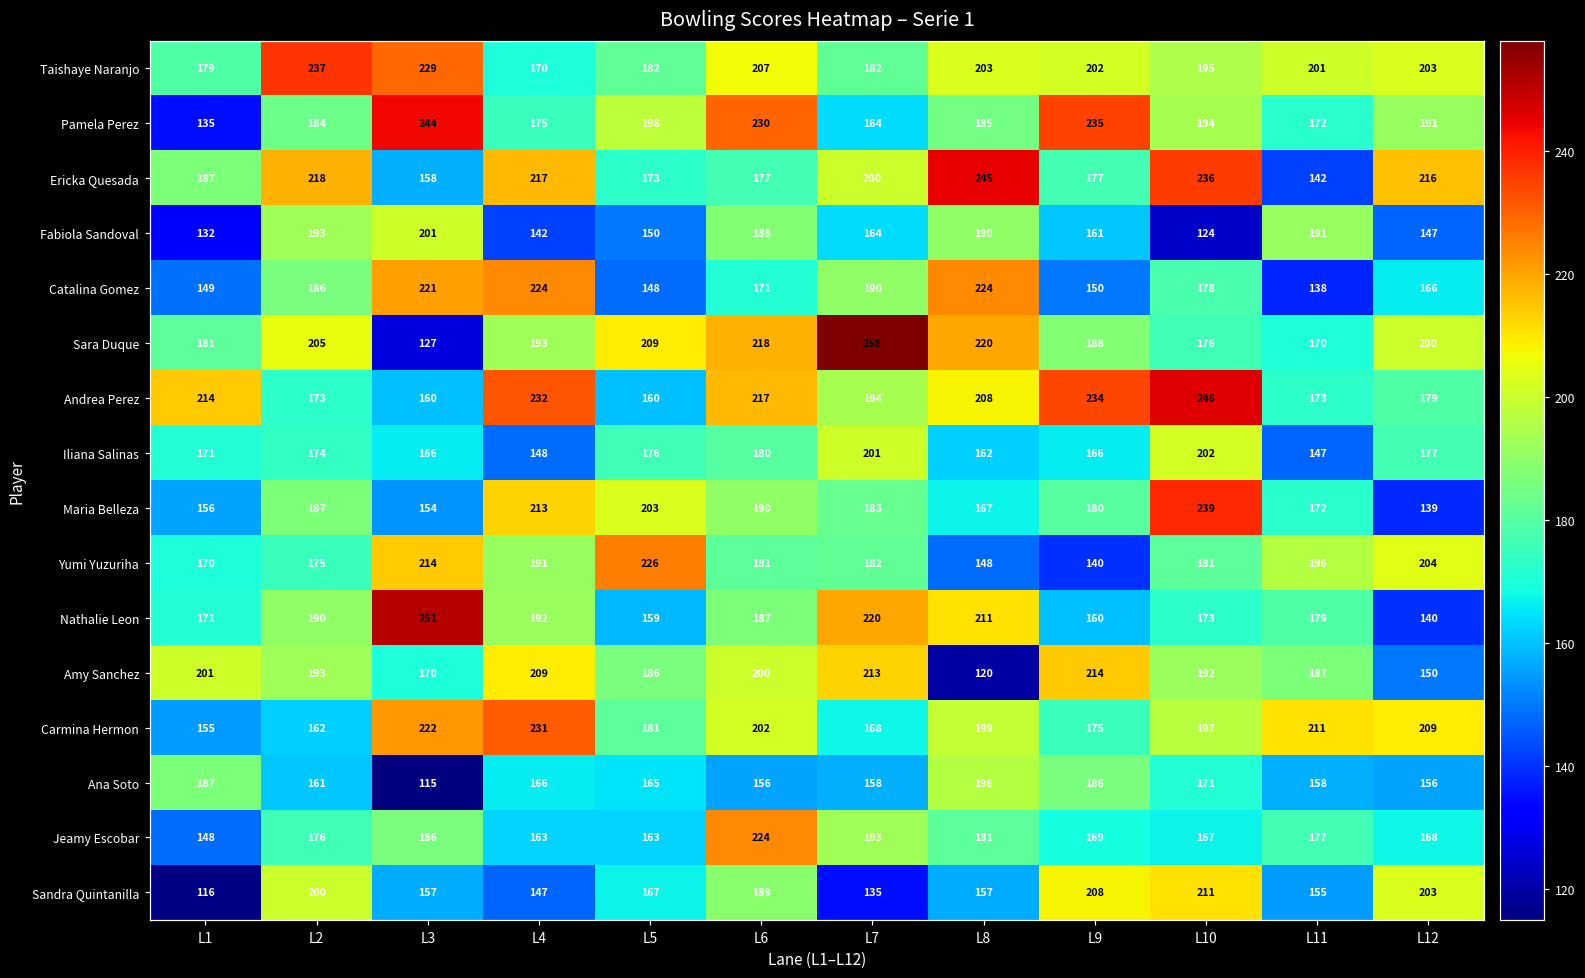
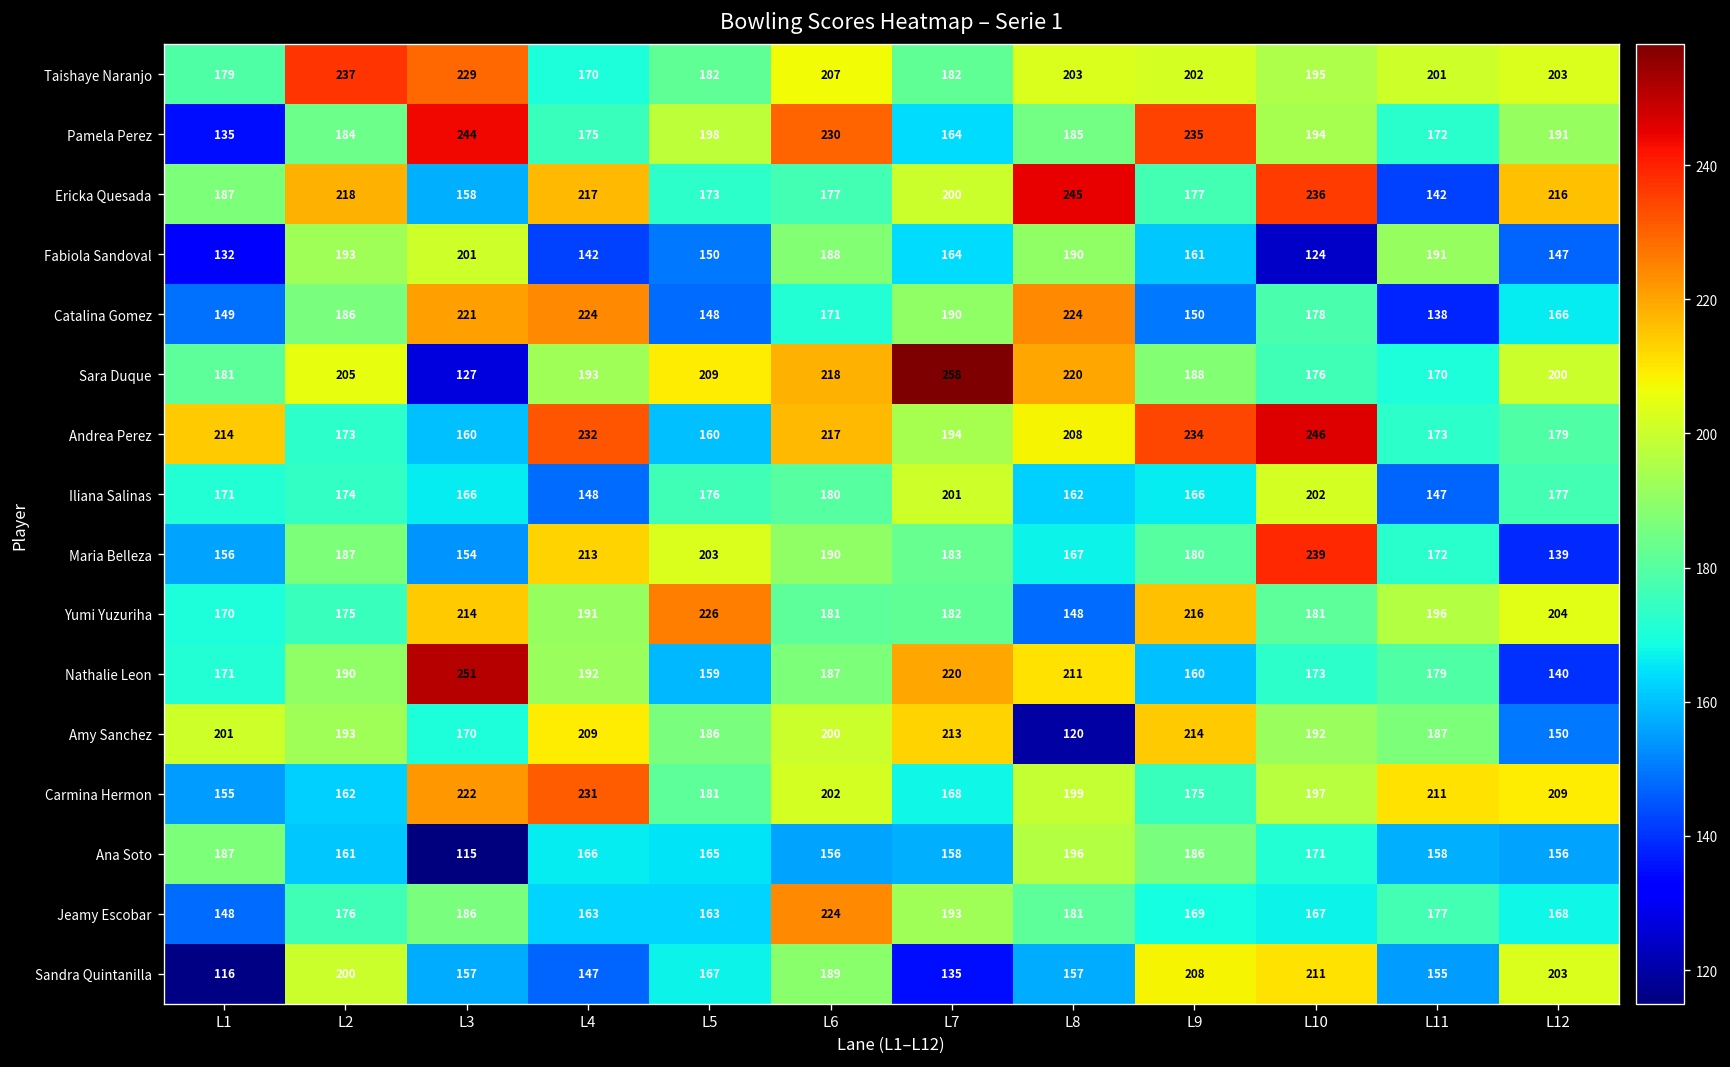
  {
    "Taishaye Naranjo": {
      "L1": 179,
      "L2": 237,
      "L3": 229,
      "L4": 170,
      "L5": 182,
      "L6": 207,
      "L7": 182,
      "L8": 203,
      "L9": 202,
      "L10": 195,
      "L11": 201,
      "L12": 203
    },
    "Pamela Perez": {
      "L1": 135,
      "L2": 184,
      "L3": 244,
      "L4": 175,
      "L5": 198,
      "L6": 230,
      "L7": 164,
      "L8": 185,
      "L9": 235,
      "L10": 194,
      "L11": 172,
      "L12": 191
    },
    "Ericka Quesada": {
      "L1": 187,
      "L2": 218,
      "L3": 158,
      "L4": 217,
      "L5": 173,
      "L6": 177,
      "L7": 200,
      "L8": 245,
      "L9": 177,
      "L10": 236,
      "L11": 142,
      "L12": 216
    },
    "Fabiola Sandoval": {
      "L1": 132,
      "L2": 193,
      "L3": 201,
      "L4": 142,
      "L5": 150,
      "L6": 188,
      "L7": 164,
      "L8": 190,
      "L9": 161,
      "L10": 124,
      "L11": 191,
      "L12": 147
    },
    "Catalina Gomez": {
      "L1": 149,
      "L2": 186,
      "L3": 221,
      "L4": 224,
      "L5": 148,
      "L6": 171,
      "L7": 190,
      "L8": 224,
      "L9": 150,
      "L10": 178,
      "L11": 138,
      "L12": 166
    },
    "Sara Duque": {
      "L1": 181,
      "L2": 205,
      "L3": 127,
      "L4": 193,
      "L5": 209,
      "L6": 218,
      "L7": 258,
      "L8": 220,
      "L9": 188,
      "L10": 176,
      "L11": 170,
      "L12": 200
    },
    "Andrea Perez": {
      "L1": 214,
      "L2": 173,
      "L3": 160,
      "L4": 232,
      "L5": 160,
      "L6": 217,
      "L7": 194,
      "L8": 208,
      "L9": 234,
      "L10": 246,
      "L11": 173,
      "L12": 179
    },
    "Iliana Salinas": {
      "L1": 171,
      "L2": 174,
      "L3": 166,
      "L4": 148,
      "L5": 176,
      "L6": 180,
      "L7": 201,
      "L8": 162,
      "L9": 166,
      "L10": 202,
      "L11": 147,
      "L12": 177
    },
    "Maria Belleza": {
      "L1": 156,
      "L2": 187,
      "L3": 154,
      "L4": 213,
      "L5": 203,
      "L6": 190,
      "L7": 183,
      "L8": 167,
      "L9": 180,
      "L10": 239,
      "L11": 172,
      "L12": 139
    },
    "Yumi Yuzuriha": {
      "L1": 170,
      "L2": 175,
      "L3": 214,
      "L4": 191,
      "L5": 226,
      "L6": 181,
      "L7": 182,
      "L8": 148,
-     "L9": 140,
+     "L9": 216,
      "L10": 181,
      "L11": 196,
      "L12": 204
    },
    "Nathalie Leon": {
      "L1": 171,
      "L2": 190,
      "L3": 251,
      "L4": 192,
      "L5": 159,
      "L6": 187,
      "L7": 220,
      "L8": 211,
      "L9": 160,
      "L10": 173,
      "L11": 179,
      "L12": 140
    },
    "Amy Sanchez": {
      "L1": 201,
      "L2": 193,
      "L3": 170,
      "L4": 209,
      "L5": 186,
      "L6": 200,
      "L7": 213,
      "L8": 120,
      "L9": 214,
      "L10": 192,
      "L11": 187,
      "L12": 150
    },
    "Carmina Hermon": {
      "L1": 155,
      "L2": 162,
      "L3": 222,
      "L4": 231,
      "L5": 181,
      "L6": 202,
      "L7": 168,
      "L8": 199,
      "L9": 175,
      "L10": 197,
      "L11": 211,
      "L12": 209
    },
    "Ana Soto": {
      "L1": 187,
      "L2": 161,
      "L3": 115,
      "L4": 166,
      "L5": 165,
      "L6": 156,
      "L7": 158,
      "L8": 196,
      "L9": 186,
      "L10": 171,
      "L11": 158,
      "L12": 156
    },
    "Jeamy Escobar": {
      "L1": 148,
      "L2": 176,
      "L3": 186,
      "L4": 163,
      "L5": 163,
      "L6": 224,
      "L7": 193,
      "L8": 181,
      "L9": 169,
      "L10": 167,
      "L11": 177,
      "L12": 168
    },
    "Sandra Quintanilla": {
      "L1": 116,
      "L2": 200,
      "L3": 157,
      "L4": 147,
      "L5": 167,
      "L6": 189,
      "L7": 135,
      "L8": 157,
      "L9": 208,
      "L10": 211,
      "L11": 155,
      "L12": 203
    }
  }
